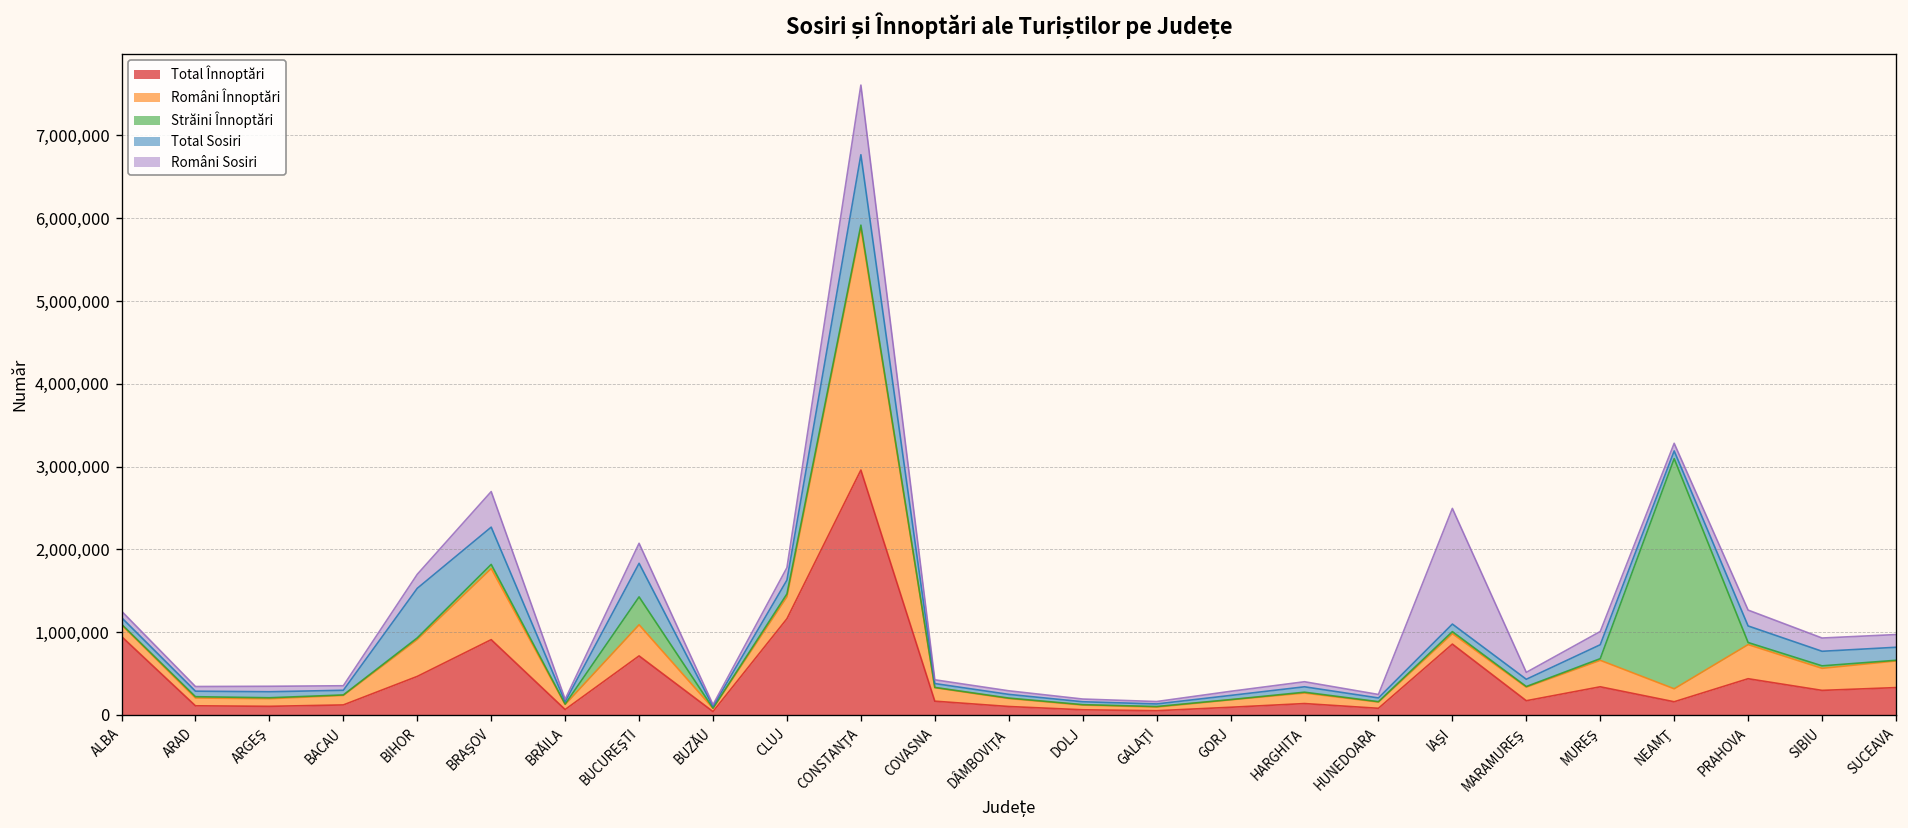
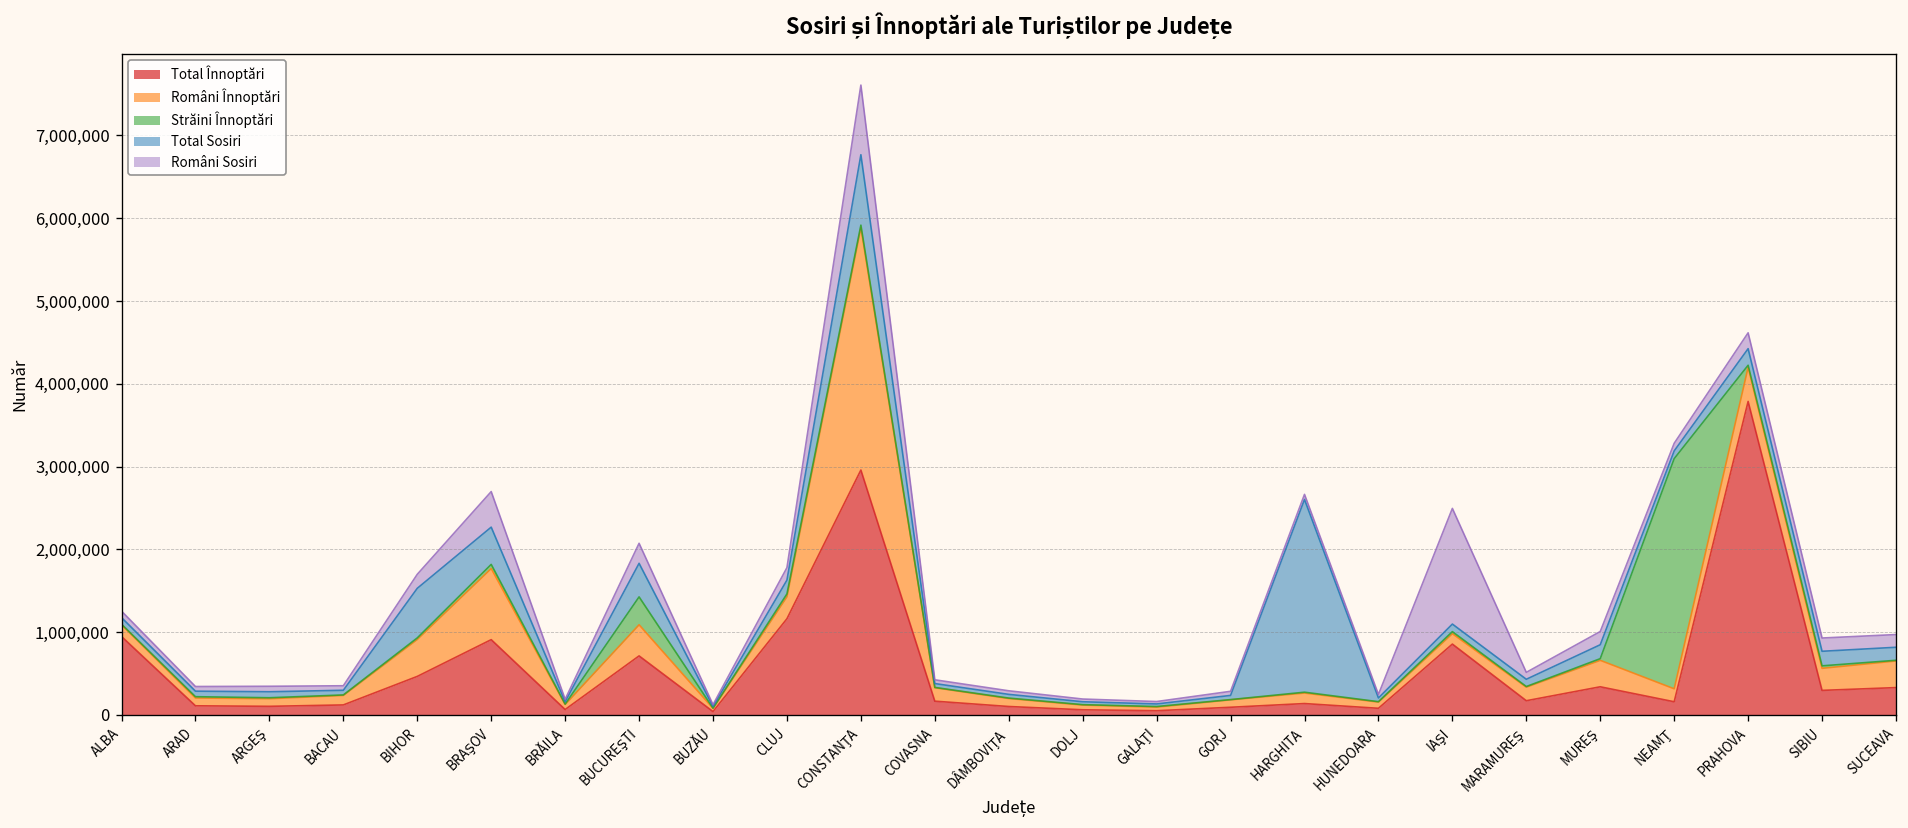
  {
    "Total Înnoptări": {
      "ALBA": "900,000",
      "ARAD": "100,000",
      "ARGEŞ": "100,000",
      "BACAU": "100,000",
      "BIHOR": "500,000",
      "BRAŞOV": "900,000",
      "BRĂILA": "100,000",
      "BUCUREŞTI": "700,000",
      "BUZĂU": "0",
      "CLUJ": "1,200,000",
      "CONSTANŢA": "3,000,000",
      "COVASNA": "200,000",
      "DÂMBOVIŢA": "100,000",
      "DOLJ": "100,000",
      "GALAŢI": "100,000",
      "GORJ": "100,000",
      "HARGHITA": "100,000",
      "HUNEDOARA": "100,000",
      "IAŞI": "900,000",
      "MARAMUREŞ": "200,000",
      "MUREŞ": "300,000",
      "NEAMŢ": "200,000",
-     "PRAHOVA": "400,000",
+     "PRAHOVA": "3,800,000",
      "SIBIU": "300,000",
      "SUCEAVA": "300,000"
    },
    "Români Înnoptări": {
      "BRAŞOV": "900,000",
      "BUCUREŞTI": "400,000",
      "NEAMŢ": "200,000"
    },
    "Străini Înnoptări": {
      "BRAŞOV": "0",
      "BUCUREŞTI": "300,000",
      "NEAMŢ": "2,800,000"
    },
    "Total Sosiri": {
      "ALBA": "100,000",
      "ARAD": "100,000",
      "ARGEŞ": "100,000",
      "BACAU": "100,000",
      "BIHOR": "600,000",
      "BRAŞOV": "400,000",
      "BUCUREŞTI": "400,000",
      "CLUJ": "200,000",
      "CONSTANŢA": "900,000",
      "COVASNA": "0",
      "DÂMBOVIŢA": "0",
      "GORJ": "100,000",
-     "HARGHITA": "100,000",
+     "HARGHITA": "2,300,000",
      "HUNEDOARA": "0",
      "IAŞI": "100,000",
      "MARAMUREŞ": "100,000",
      "MUREŞ": "200,000",
      "NEAMŢ": "100,000",
      "PRAHOVA": "200,000",
      "SIBIU": "200,000",
      "SUCEAVA": "200,000"
    },
    "Români Sosiri": {
      "ALBA": "100,000",
      "ARAD": "100,000",
      "ARGEŞ": "100,000",
      "BACAU": "100,000",
      "BIHOR": "200,000",
      "BRAŞOV": "400,000",
      "BUCUREŞTI": "200,000",
      "CLUJ": "200,000",
      "CONSTANŢA": "800,000",
      "COVASNA": "0",
      "DÂMBOVIŢA": "0",
      "GORJ": "0",
      "HARGHITA": "100,000",
      "HUNEDOARA": "0",
      "IAŞI": "1,400,000",
      "MARAMUREŞ": "100,000",
      "MUREŞ": "200,000",
      "NEAMŢ": "100,000",
      "PRAHOVA": "200,000",
      "SIBIU": "200,000",
      "SUCEAVA": "200,000"
    }
  }
